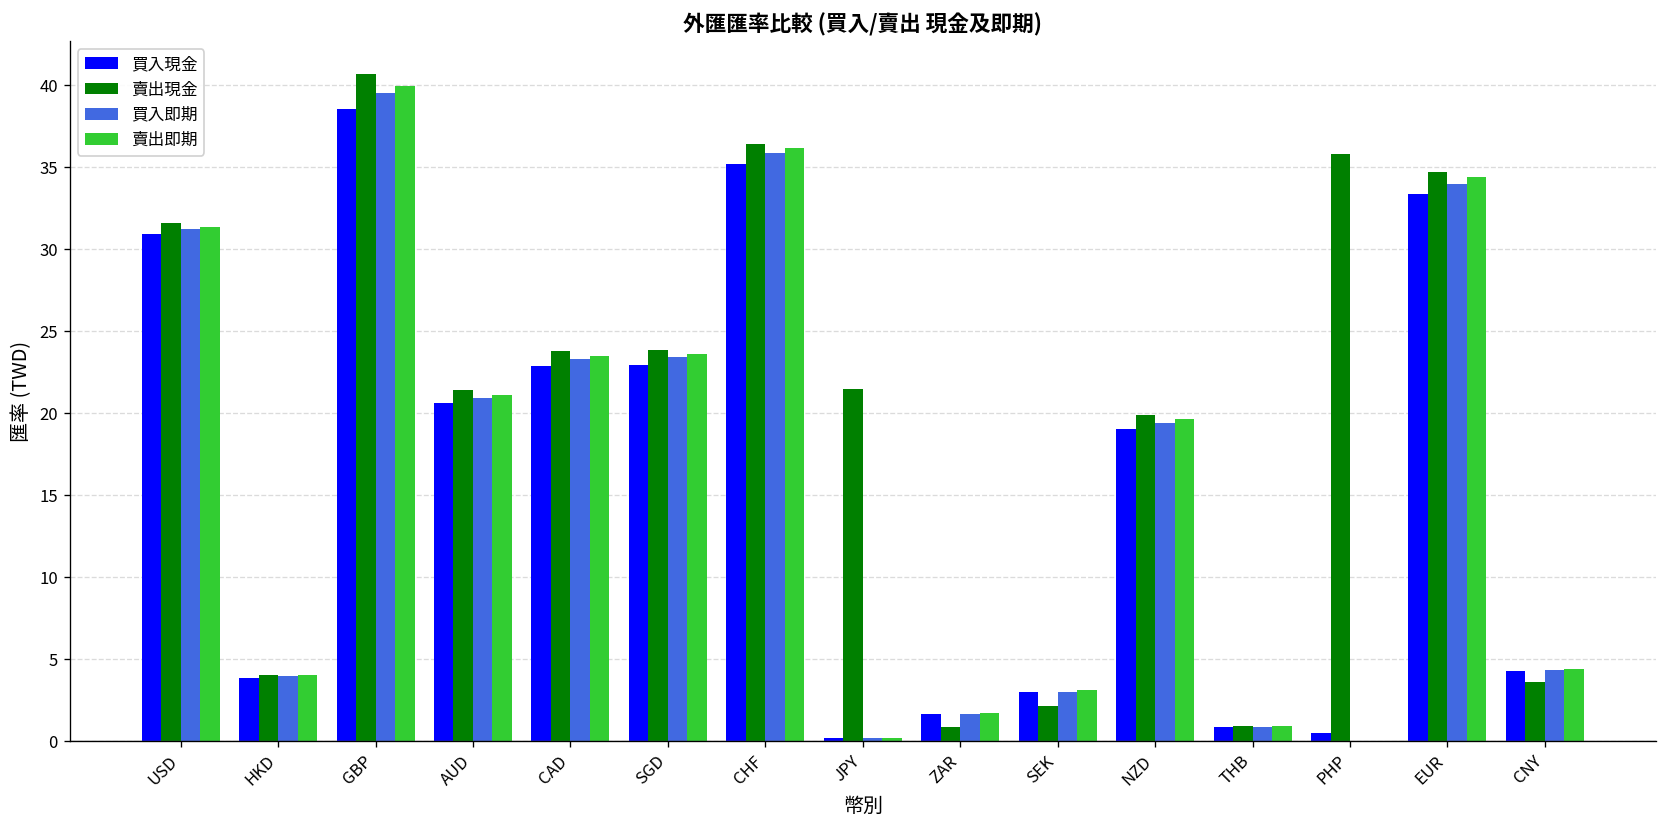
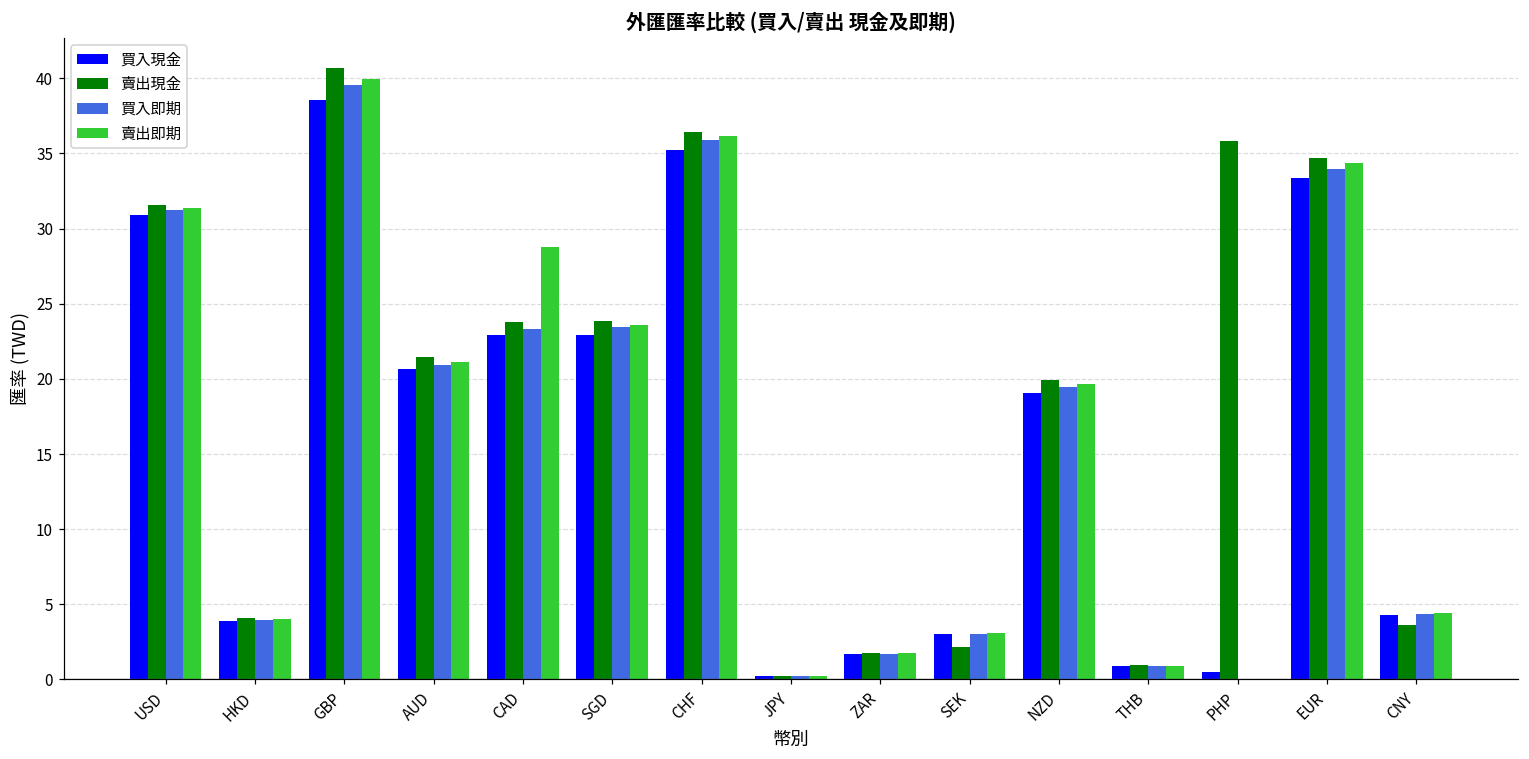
  {
    "買入現金": {
      "USD": 30.9,
      "HKD": 3.9,
      "GBP": 38.6,
      "AUD": 20.7,
      "CAD": 22.9,
      "SGD": 22.9,
      "CHF": 35.2,
      "JPY": 0.2,
      "ZAR": 1.7,
      "SEK": 3.0,
      "NZD": 19.1,
      "THB": 0.9,
      "PHP": 0.5,
      "EUR": 33.4,
      "CNY": 4.3
    },
    "賣出現金": {
      "USD": 31.6,
      "HKD": 4.1,
      "GBP": 40.7,
      "AUD": 21.4,
      "CAD": 23.8,
      "SGD": 23.9,
      "CHF": 36.4,
-     "JPY": 21.5,
-     "ZAR": 0.8,
+     "JPY": 0.2,
+     "ZAR": 1.7,
      "SEK": 2.2,
      "NZD": 19.9,
      "THB": 1.0,
      "PHP": 35.8,
      "EUR": 34.7,
      "CNY": 3.6
    },
    "買入即期": {
      "USD": 31.3,
      "HKD": 4.0,
      "GBP": 39.6,
      "AUD": 20.9,
      "CAD": 23.3,
      "SGD": 23.4,
      "CHF": 35.9,
      "JPY": 0.2,
      "ZAR": 1.7,
      "SEK": 3.0,
      "NZD": 19.4,
      "THB": 0.9,
      "PHP": 0.0,
      "EUR": 34.0,
      "CNY": 4.4
    },
    "賣出即期": {
      "USD": 31.4,
      "HKD": 4.0,
      "GBP": 40.0,
      "AUD": 21.1,
-     "CAD": 23.5,
+     "CAD": 28.8,
      "SGD": 23.6,
      "CHF": 36.2,
      "JPY": 0.2,
      "ZAR": 1.7,
      "SEK": 3.1,
      "NZD": 19.6,
      "THB": 0.9,
      "PHP": 0.0,
      "EUR": 34.4,
      "CNY": 4.4
    }
  }
